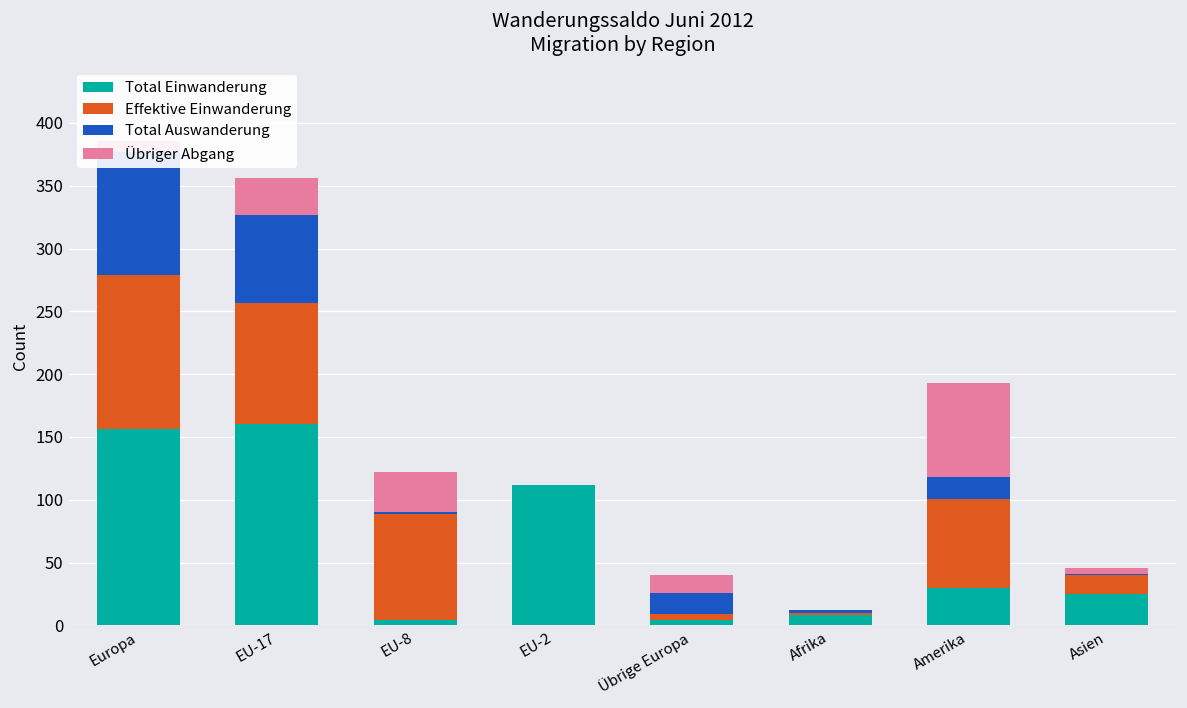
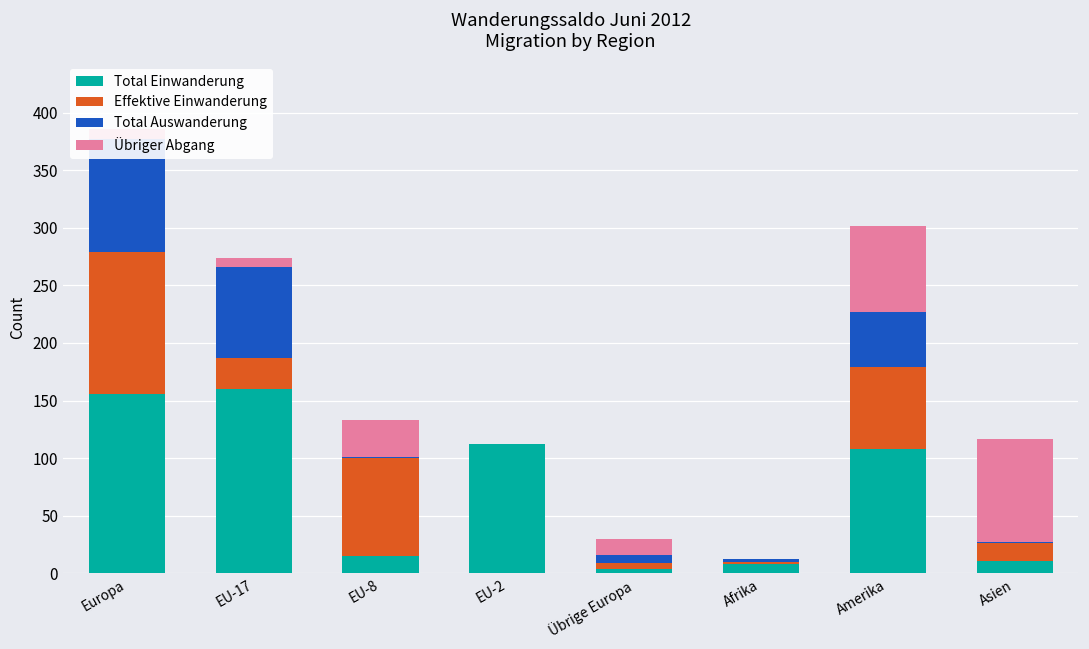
  {
    "Total Einwanderung": {
      "Europa": 156,
      "EU-17": 160,
-     "EU-8": 4,
+     "EU-8": 15,
      "EU-2": 112,
      "Übrige Europa": 4,
      "Afrika": 8,
-     "Amerika": 30,
-     "Asien": 25
+     "Amerika": 108,
+     "Asien": 11
    },
    "Effektive Einwanderung": {
      "Europa": 123,
-     "EU-17": 97,
+     "EU-17": 27,
      "EU-8": 85,
      "EU-2": 0,
      "Übrige Europa": 5,
      "Amerika": 71,
      "Asien": 15
    },
    "Total Auswanderung": {
-     "EU-17": 70,
+     "EU-17": 79,
      "EU-2": 0,
-     "Übrige Europa": 17,
-     "Amerika": 17
+     "Übrige Europa": 7,
+     "Amerika": 48
    },
    "Übriger Abgang": {
-     "EU-17": 29,
+     "EU-17": 8,
      "EU-8": 32,
      "EU-2": 0,
      "Übrige Europa": 14,
      "Afrika": 0,
      "Amerika": 75,
-     "Asien": 5
+     "Asien": 90
    }
  }
